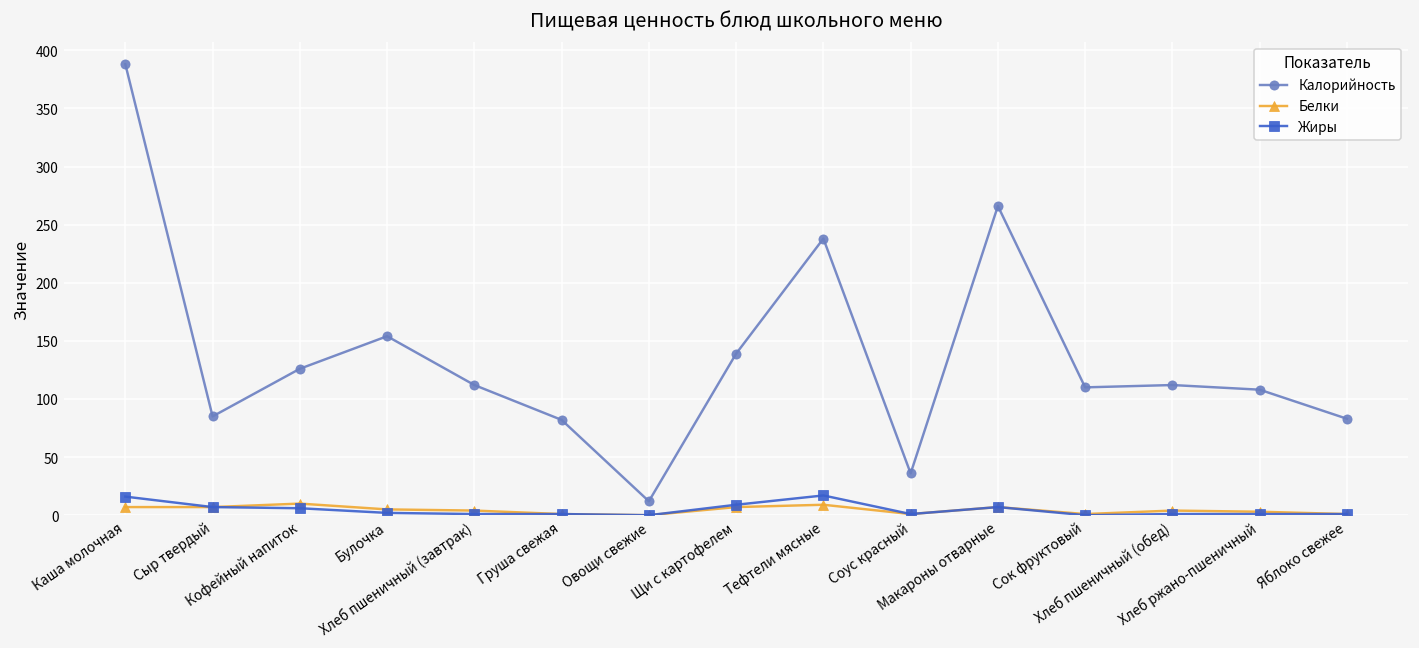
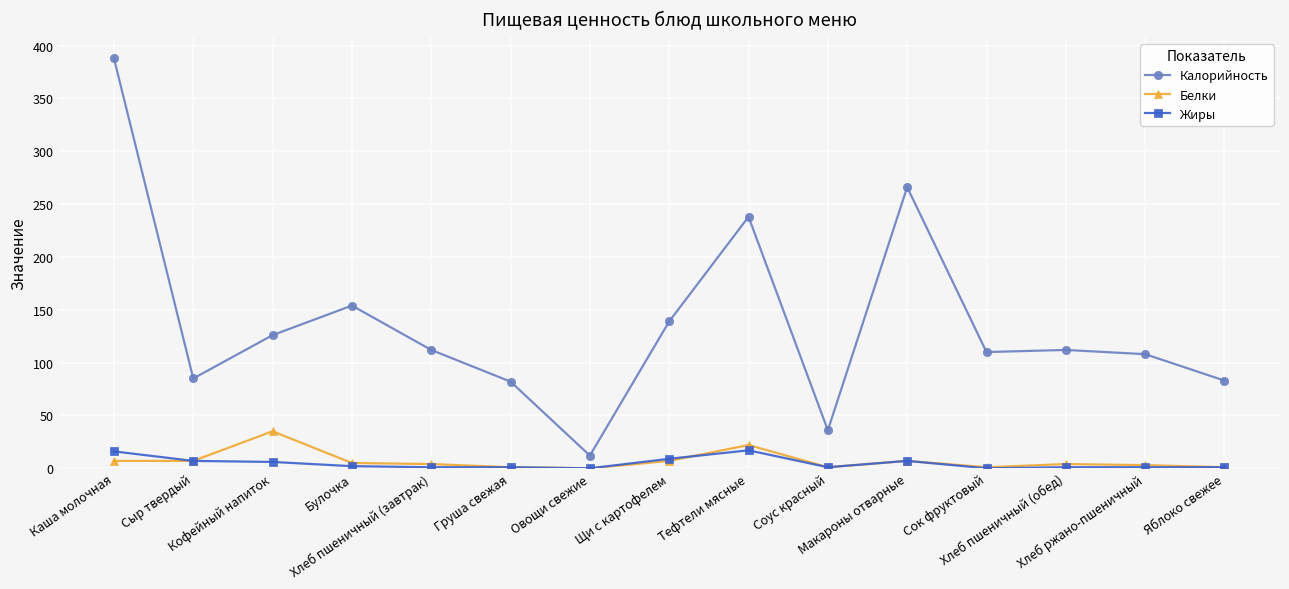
  {
    "Белки": {
      "Каша молочная": 7,
-     "Кофейный напиток": 10,
+     "Кофейный напиток": 35,
      "Булочка": 5,
      "Хлеб пшеничный (завтрак)": 4,
-     "Тефтели мясные": 9,
+     "Тефтели мясные": 22,
      "Хлеб пшеничный (обед)": 4
    }
  }
